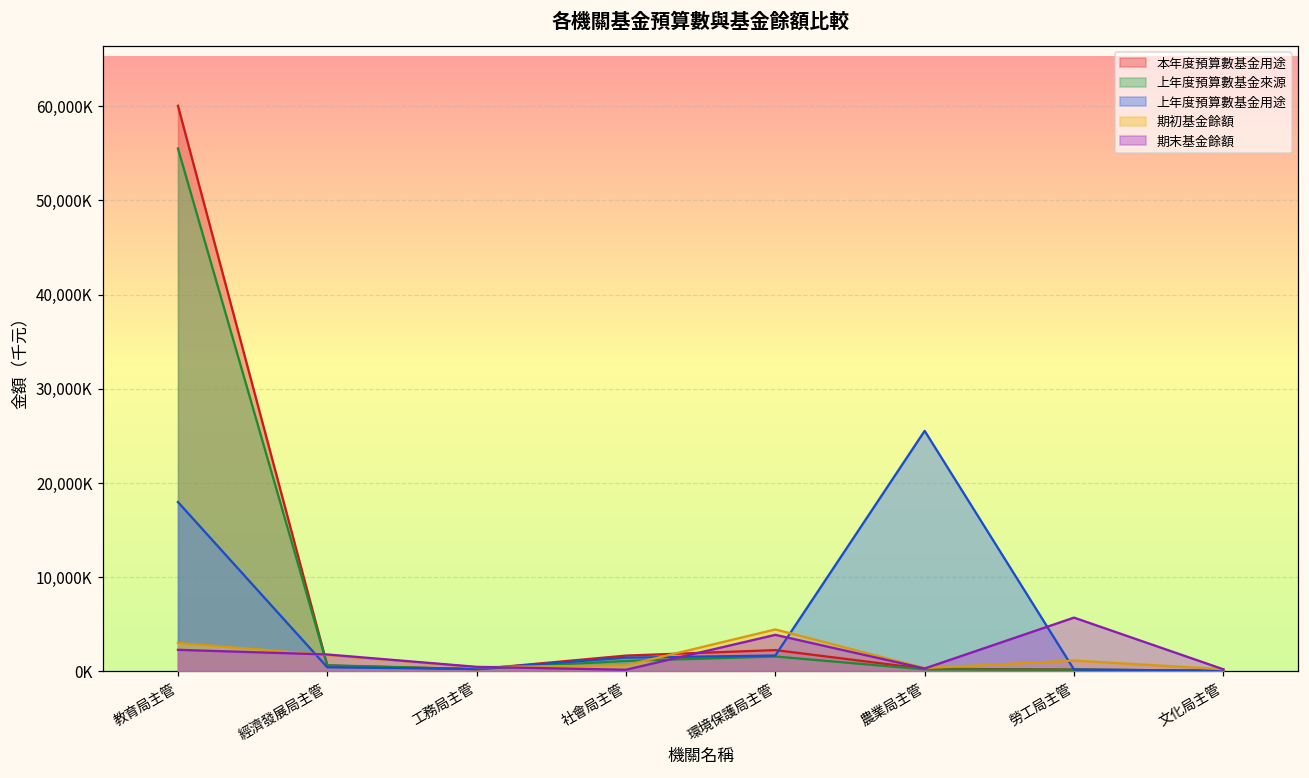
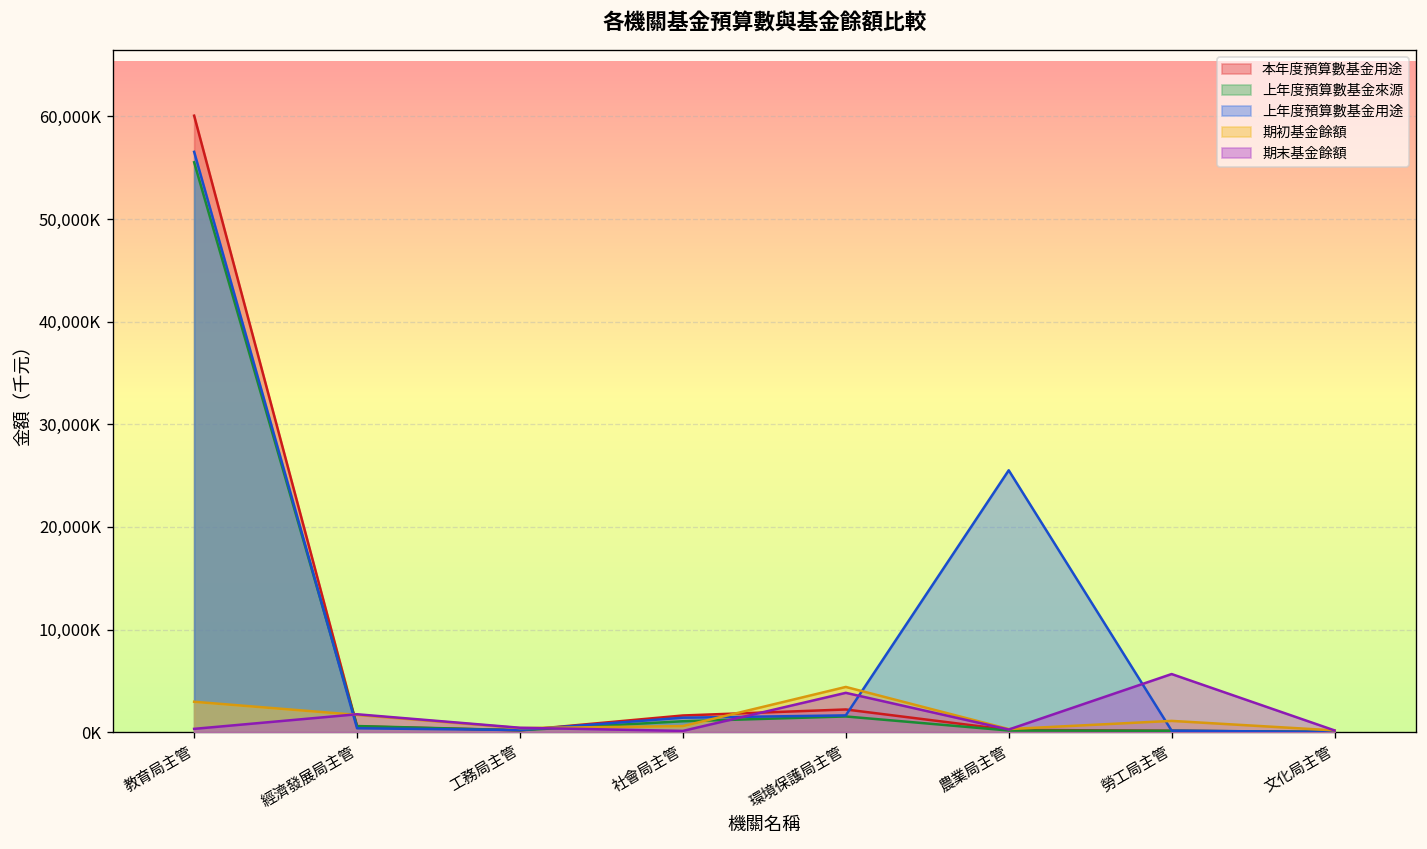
  {
    "本年度預算數基金用途": {
      "教育局主管": "60,000,000",
      "環境保護局主管": "2,000,000"
    },
    "上年度預算數基金來源": {
      "教育局主管": "56,000,000",
      "社會局主管": "1,000,000"
    },
    "上年度預算數基金用途": {
-     "教育局主管": "18,000,000",
+     "教育局主管": "57,000,000",
      "農業局主管": "26,000,000"
    },
    "期初基金餘額": {
      "教育局主管": "3,000,000",
      "社會局主管": "1,000,000",
      "環境保護局主管": "4,000,000",
      "勞工局主管": "1,000,000"
    },
    "期末基金餘額": {
-     "教育局主管": "2,000,000",
+     "教育局主管": "0",
      "社會局主管": "0",
      "環境保護局主管": "4,000,000",
      "勞工局主管": "6,000,000"
    }
  }
